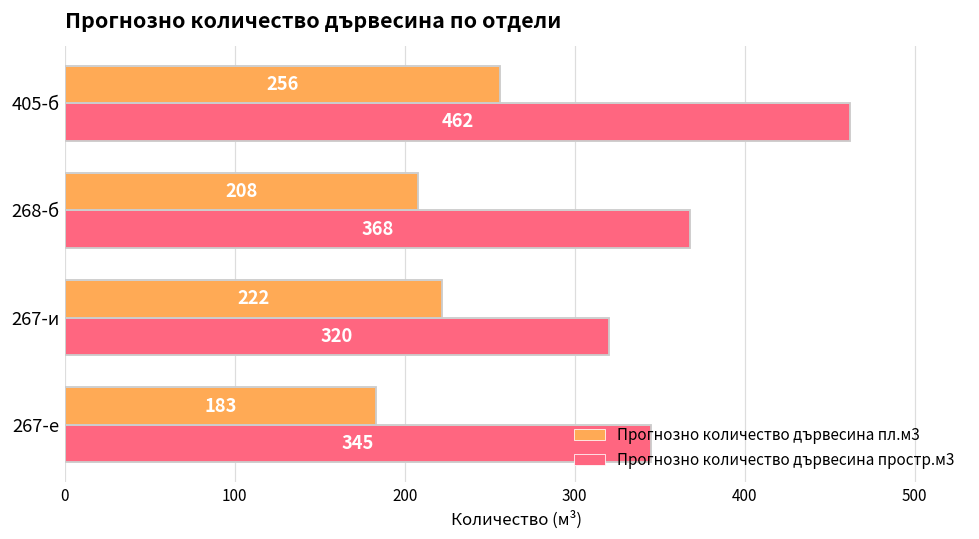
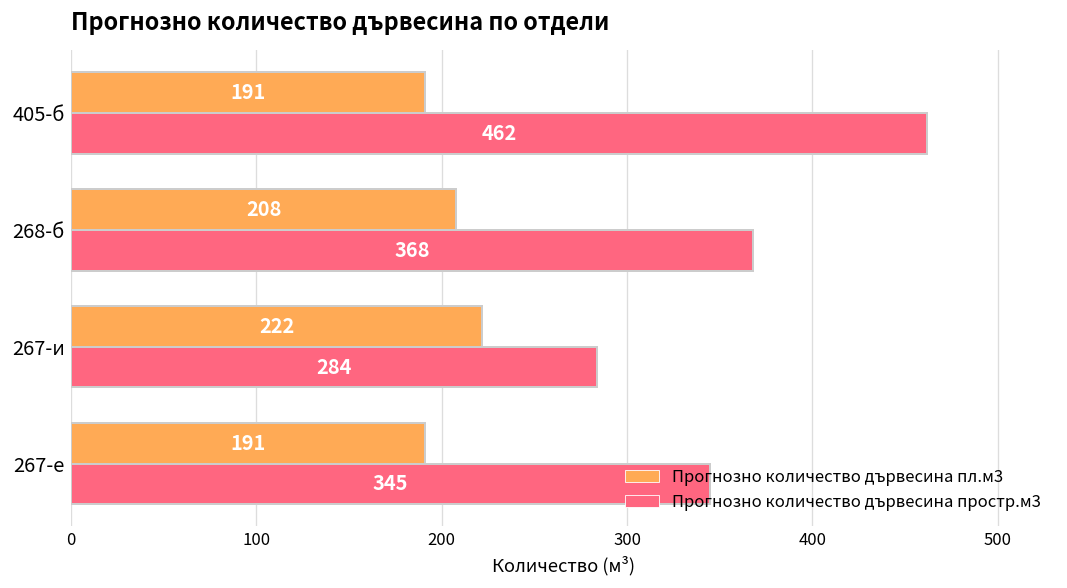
  {
    "Прогнозно количество дървесина пл.м3": {
-     "405-б": 256,
+     "405-б": 191,
      "268-б": 208,
      "267-и": 222,
-     "267-е": 183
+     "267-е": 191
    },
    "Прогнозно количество дървесина простр.м3": {
      "405-б": 462,
      "268-б": 368,
-     "267-и": 320,
+     "267-и": 284,
      "267-е": 345
    }
  }
